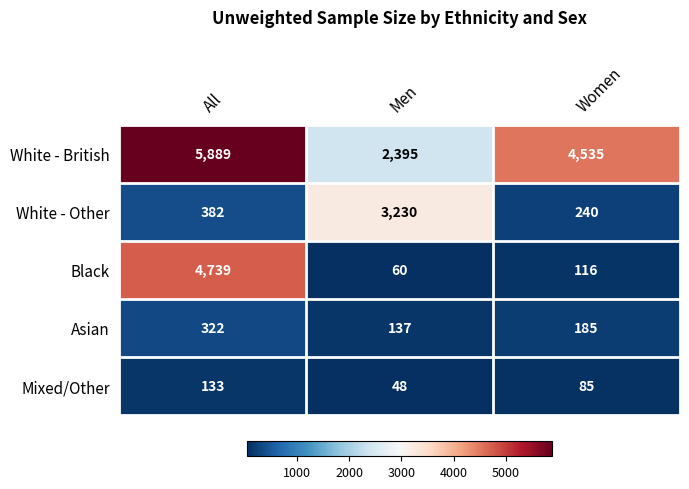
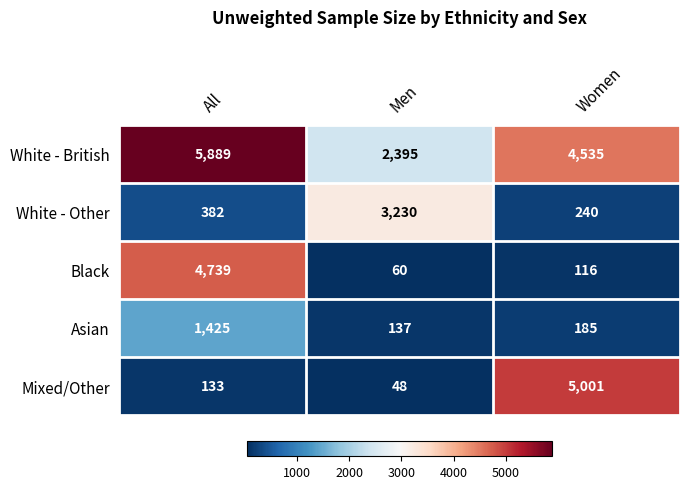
  {
    "White - British": {
      "All": "5,889",
      "Men": "2,395",
      "Women": "4,535"
    },
    "White - Other": {
      "All": "382",
      "Men": "3,230",
      "Women": "240"
    },
    "Black": {
      "All": "4,739",
      "Men": "60",
      "Women": "116"
    },
    "Asian": {
-     "All": "322",
+     "All": "1,425",
      "Men": "137",
      "Women": "185"
    },
    "Mixed/Other": {
      "All": "133",
      "Men": "48",
-     "Women": "85"
+     "Women": "5,001"
    }
  }
